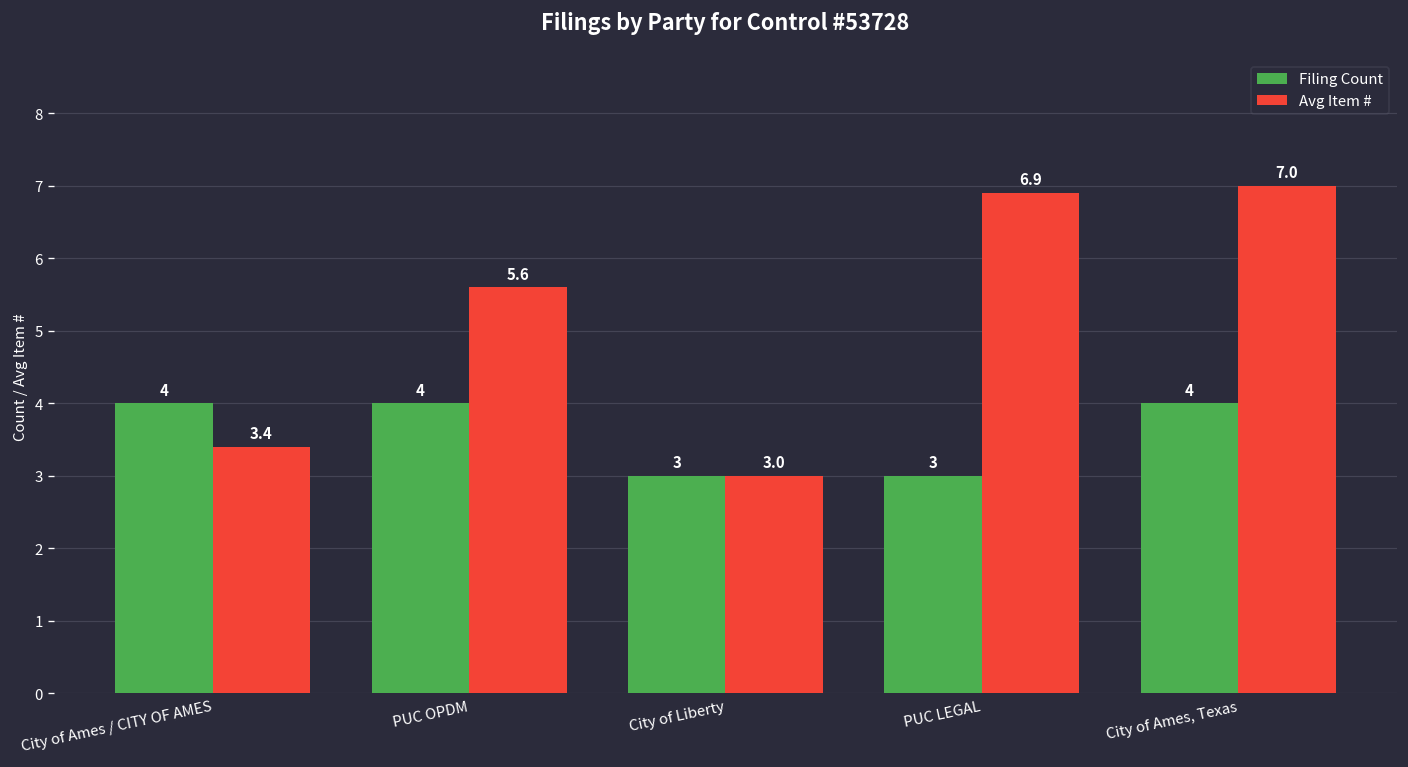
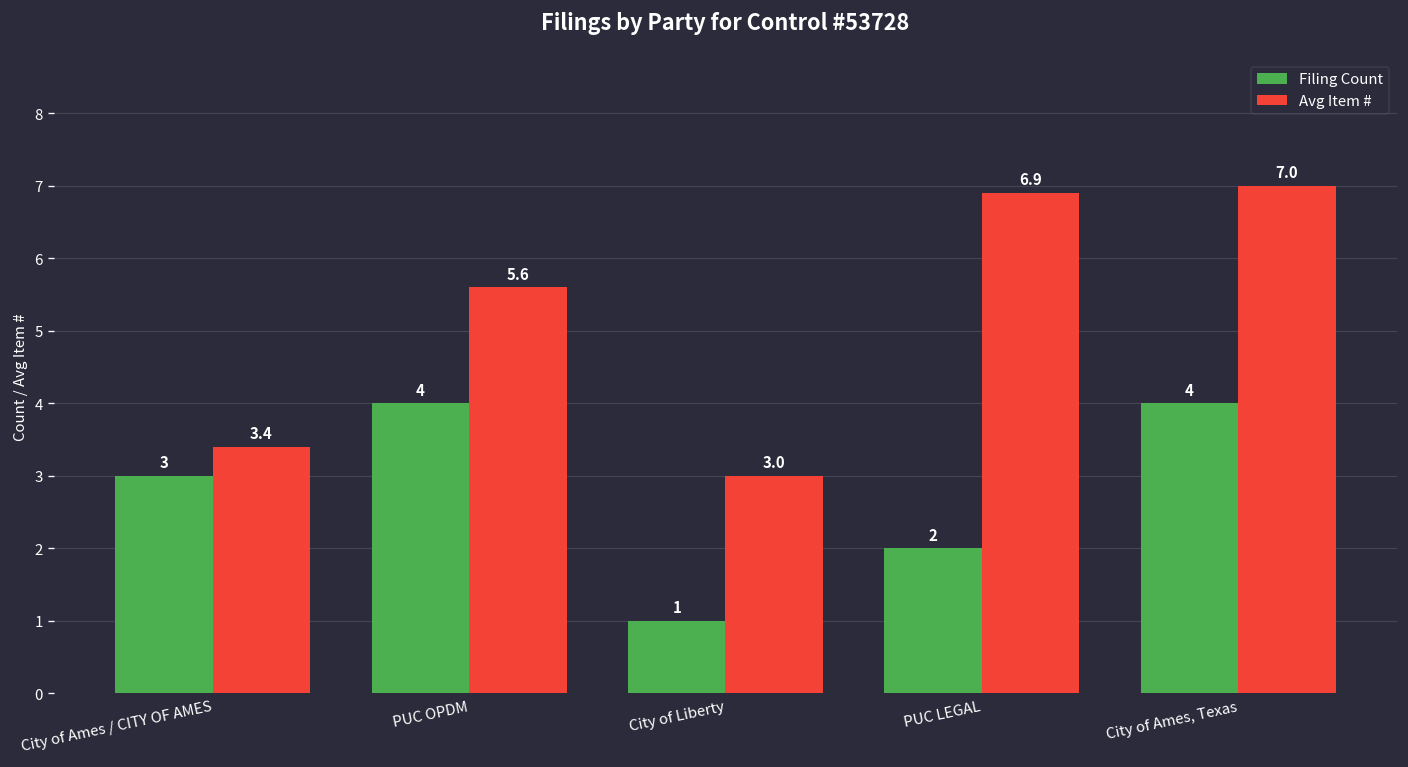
  {
    "Filing Count": {
-     "City of Ames / CITY OF AMES": 4,
+     "City of Ames / CITY OF AMES": 3,
      "PUC OPDM": 4,
-     "City of Liberty": 3,
-     "PUC LEGAL": 3,
+     "City of Liberty": 1,
+     "PUC LEGAL": 2,
      "City of Ames, Texas": 4
    },
    "Avg Item #": {
      "City of Ames / CITY OF AMES": 3.4,
      "PUC OPDM": 5.6,
      "City of Liberty": 3.0,
      "PUC LEGAL": 6.9,
      "City of Ames, Texas": 7.0
    }
  }
